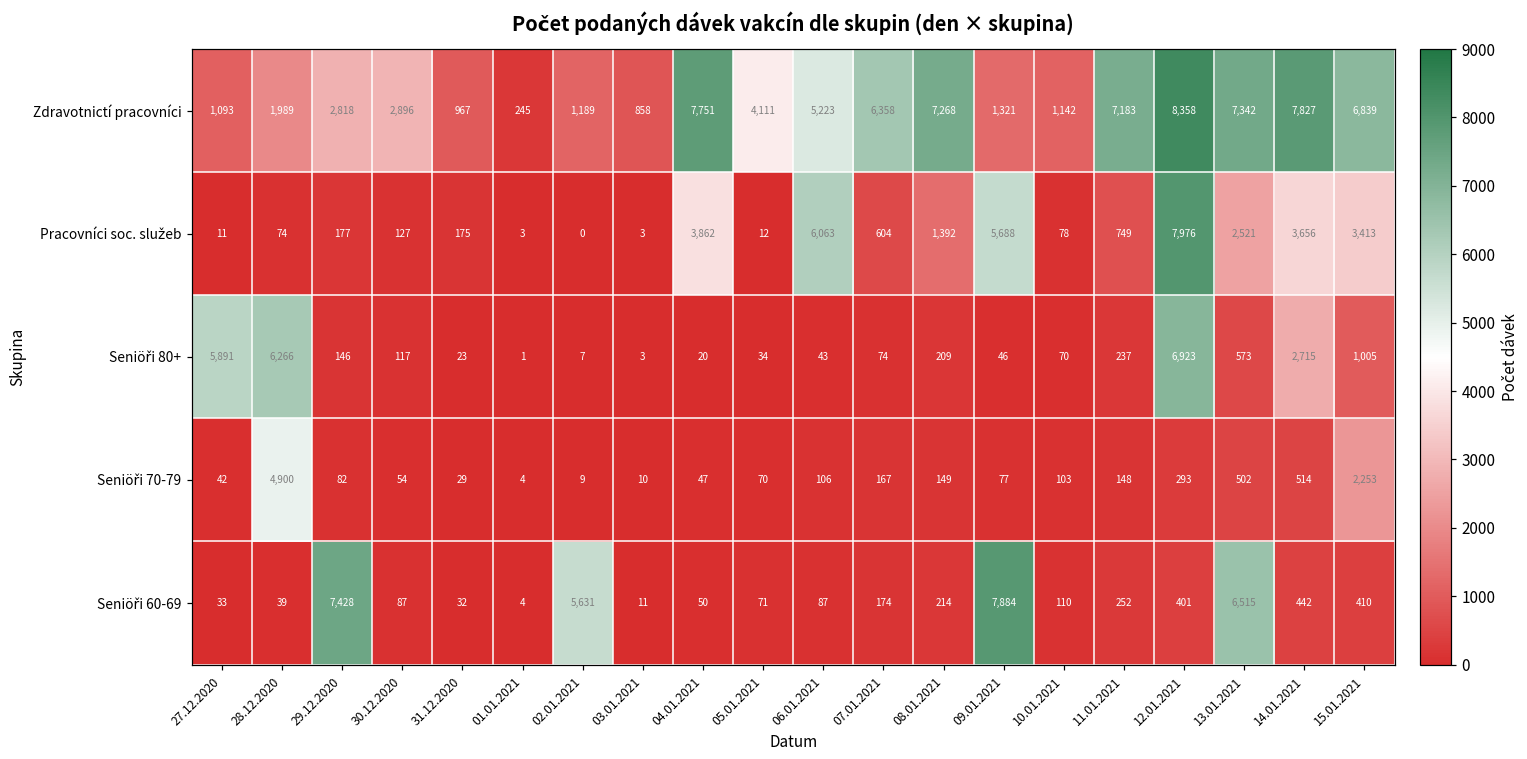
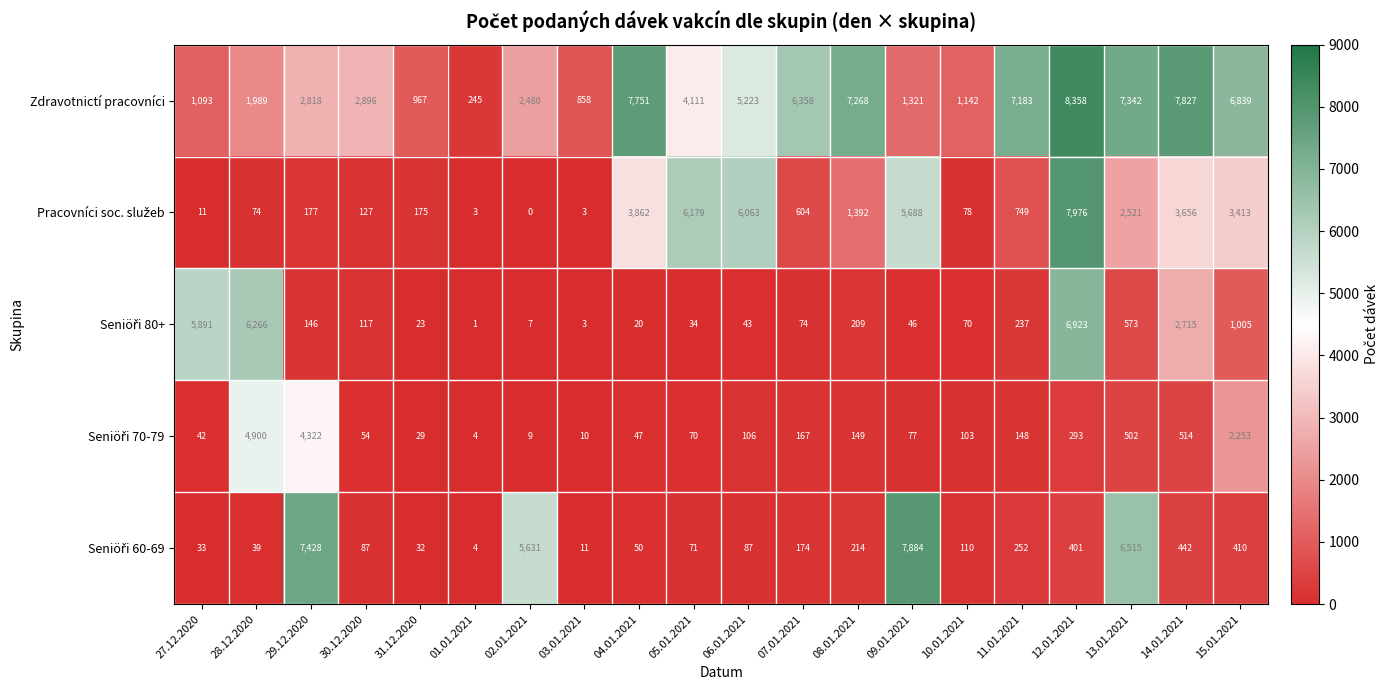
  {
    "Zdravotnictí pracovníci": {
      "27.12.2020": "1,093",
      "28.12.2020": "1,989",
      "29.12.2020": "2,818",
      "30.12.2020": "2,896",
      "31.12.2020": "967",
      "01.01.2021": "245",
-     "02.01.2021": "1,189",
+     "02.01.2021": "2,480",
      "03.01.2021": "858",
      "04.01.2021": "7,751",
      "05.01.2021": "4,111",
      "06.01.2021": "5,223",
      "07.01.2021": "6,358",
      "08.01.2021": "7,268",
      "09.01.2021": "1,321",
      "10.01.2021": "1,142",
      "11.01.2021": "7,183",
      "12.01.2021": "8,358",
      "13.01.2021": "7,342",
      "14.01.2021": "7,827",
      "15.01.2021": "6,839"
    },
    "Pracovníci soc. služeb": {
      "27.12.2020": "11",
      "28.12.2020": "74",
      "29.12.2020": "177",
      "30.12.2020": "127",
      "31.12.2020": "175",
      "01.01.2021": "3",
      "02.01.2021": "0",
      "03.01.2021": "3",
      "04.01.2021": "3,862",
-     "05.01.2021": "12",
+     "05.01.2021": "6,179",
      "06.01.2021": "6,063",
      "07.01.2021": "604",
      "08.01.2021": "1,392",
      "09.01.2021": "5,688",
      "10.01.2021": "78",
      "11.01.2021": "749",
      "12.01.2021": "7,976",
      "13.01.2021": "2,521",
      "14.01.2021": "3,656",
      "15.01.2021": "3,413"
    },
    "Seniöři 80+": {
      "27.12.2020": "5,891",
      "28.12.2020": "6,266",
      "29.12.2020": "146",
      "30.12.2020": "117",
      "31.12.2020": "23",
      "01.01.2021": "1",
      "02.01.2021": "7",
      "03.01.2021": "3",
      "04.01.2021": "20",
      "05.01.2021": "34",
      "06.01.2021": "43",
      "07.01.2021": "74",
      "08.01.2021": "209",
      "09.01.2021": "46",
      "10.01.2021": "70",
      "11.01.2021": "237",
      "12.01.2021": "6,923",
      "13.01.2021": "573",
      "14.01.2021": "2,715",
      "15.01.2021": "1,005"
    },
    "Seniöři 70-79": {
      "27.12.2020": "42",
      "28.12.2020": "4,900",
-     "29.12.2020": "82",
+     "29.12.2020": "4,322",
      "30.12.2020": "54",
      "31.12.2020": "29",
      "01.01.2021": "4",
      "02.01.2021": "9",
      "03.01.2021": "10",
      "04.01.2021": "47",
      "05.01.2021": "70",
      "06.01.2021": "106",
      "07.01.2021": "167",
      "08.01.2021": "149",
      "09.01.2021": "77",
      "10.01.2021": "103",
      "11.01.2021": "148",
      "12.01.2021": "293",
      "13.01.2021": "502",
      "14.01.2021": "514",
      "15.01.2021": "2,253"
    },
    "Seniöři 60-69": {
      "27.12.2020": "33",
      "28.12.2020": "39",
      "29.12.2020": "7,428",
      "30.12.2020": "87",
      "31.12.2020": "32",
      "01.01.2021": "4",
      "02.01.2021": "5,631",
      "03.01.2021": "11",
      "04.01.2021": "50",
      "05.01.2021": "71",
      "06.01.2021": "87",
      "07.01.2021": "174",
      "08.01.2021": "214",
      "09.01.2021": "7,884",
      "10.01.2021": "110",
      "11.01.2021": "252",
      "12.01.2021": "401",
      "13.01.2021": "6,515",
      "14.01.2021": "442",
      "15.01.2021": "410"
    }
  }
